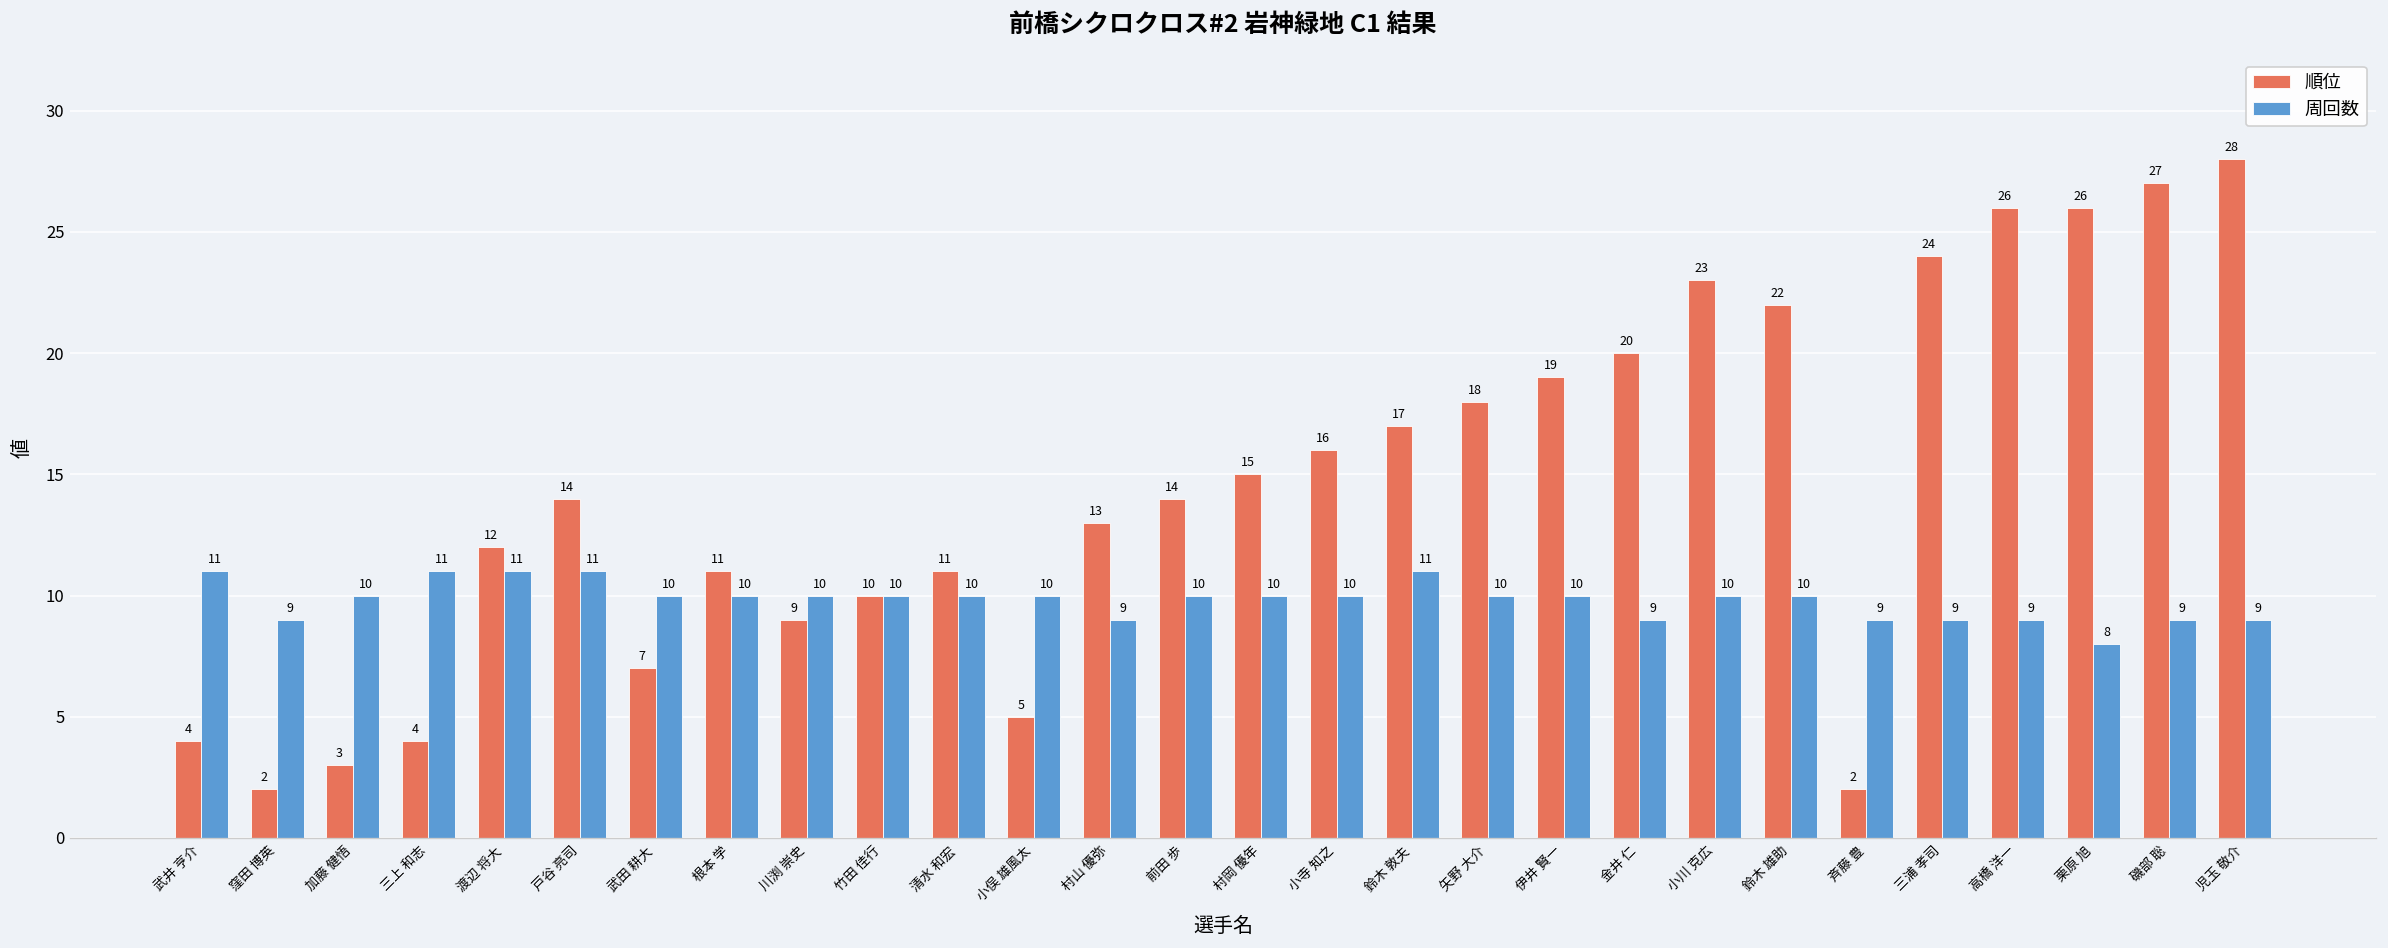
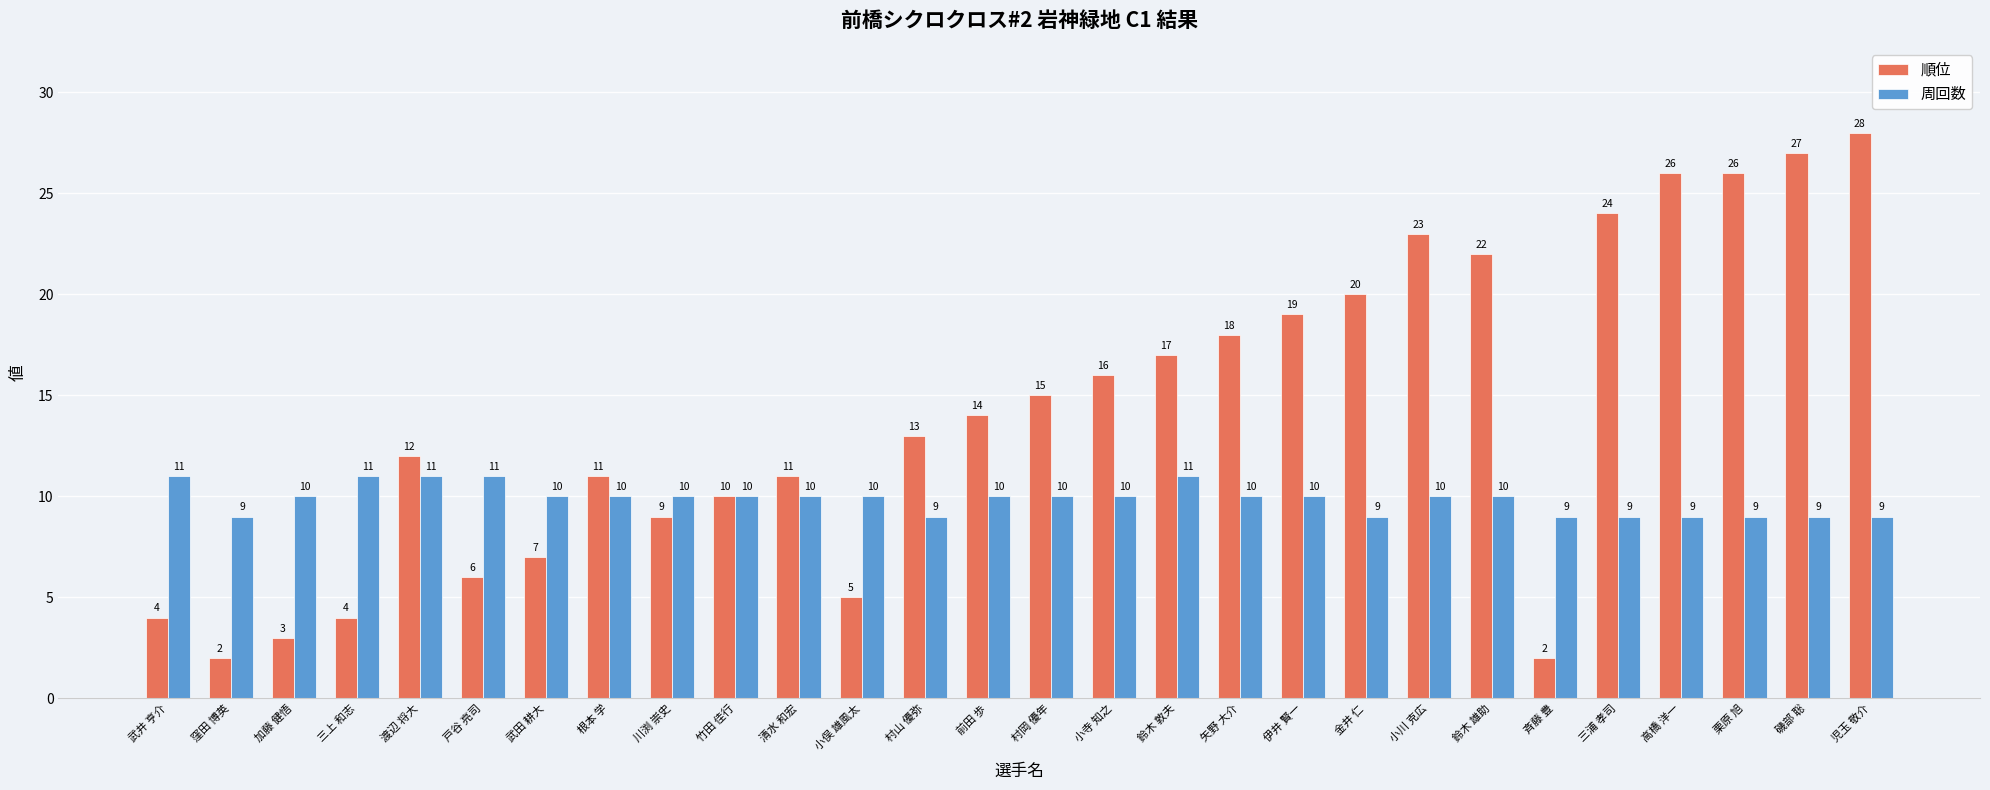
  {
    "順位": {
      "武井 亨介": 4,
      "窪田 博英": 2,
      "加藤 健悟": 3,
      "三上 和志": 4,
      "渡辺 将大": 12,
-     "戸谷 亮司": 14,
+     "戸谷 亮司": 6,
      "武田 耕大": 7,
      "根本 学": 11,
      "川渕 崇史": 9,
      "竹田 佳行": 10,
      "清水 和宏": 11,
      "小俣 雄風太": 5,
      "村山 優弥": 13,
      "前田 歩": 14,
      "村岡 優年": 15,
      "小寺 知之": 16,
      "鈴木 敦夫": 17,
      "矢野 大介": 18,
      "伊井 賢一": 19,
      "金井 仁": 20,
      "小川 克広": 23,
      "鈴木 雄助": 22,
      "斉藤 豊": 2,
      "三浦 孝司": 24,
      "高橋 洋一": 26,
      "栗原 旭": 26,
      "磯部 聡": 27,
      "児玉 敬介": 28
    },
    "周回数": {
      "武井 亨介": 11,
      "窪田 博英": 9,
      "加藤 健悟": 10,
      "三上 和志": 11,
      "渡辺 将大": 11,
      "戸谷 亮司": 11,
      "武田 耕大": 10,
      "根本 学": 10,
      "川渕 崇史": 10,
      "竹田 佳行": 10,
      "清水 和宏": 10,
      "小俣 雄風太": 10,
      "村山 優弥": 9,
      "前田 歩": 10,
      "村岡 優年": 10,
      "小寺 知之": 10,
      "鈴木 敦夫": 11,
      "矢野 大介": 10,
      "伊井 賢一": 10,
      "金井 仁": 9,
      "小川 克広": 10,
      "鈴木 雄助": 10,
      "斉藤 豊": 9,
      "三浦 孝司": 9,
      "高橋 洋一": 9,
-     "栗原 旭": 8,
+     "栗原 旭": 9,
      "磯部 聡": 9,
      "児玉 敬介": 9
    }
  }
